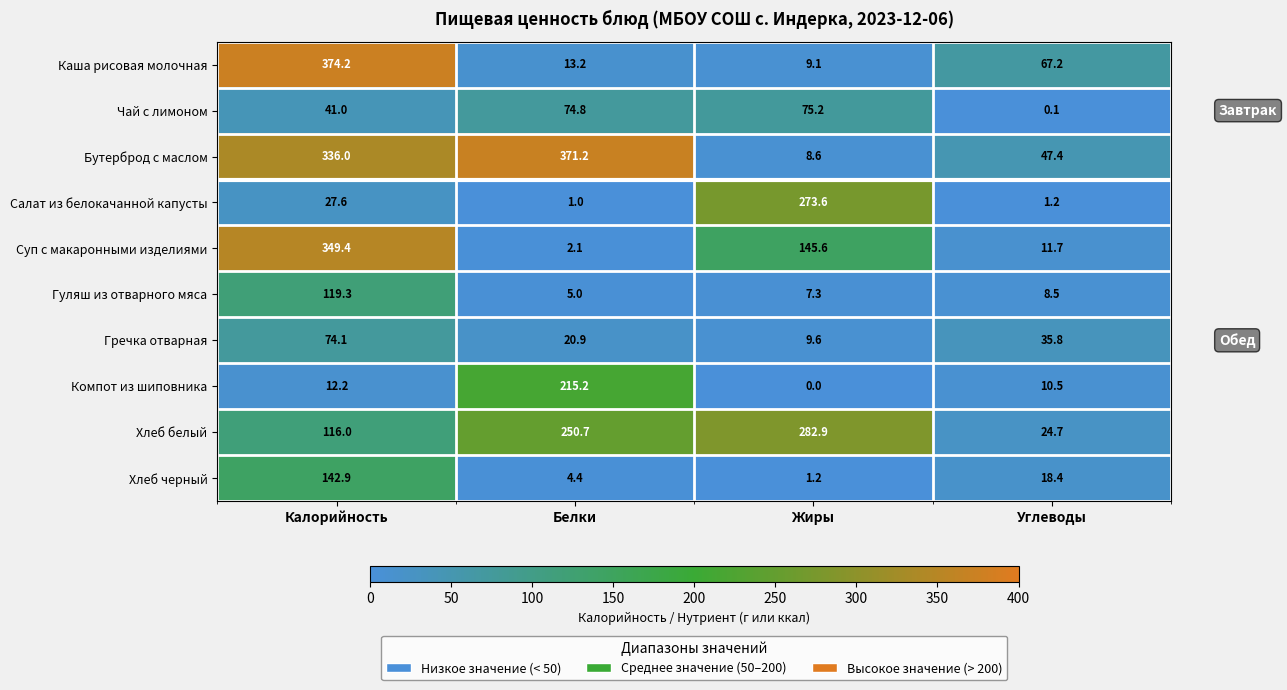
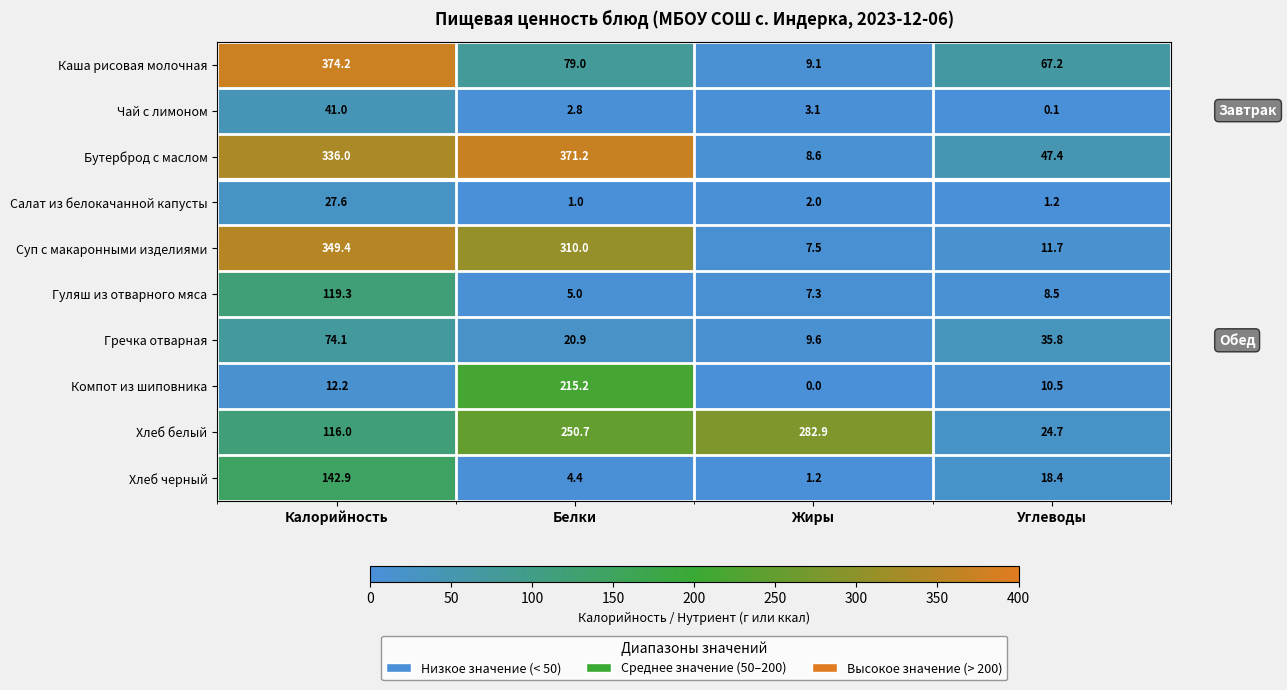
  {
    "Каша рисовая молочная": {
      "Калорийность": 374.2,
-     "Белки": 13.2,
+     "Белки": 79.0,
      "Жиры": 9.1,
      "Углеводы": 67.2
    },
    "Чай с лимоном": {
      "Калорийность": 41.0,
-     "Белки": 74.8,
-     "Жиры": 75.2,
+     "Белки": 2.8,
+     "Жиры": 3.1,
      "Углеводы": 0.1
    },
    "Бутерброд с маслом": {
      "Калорийность": 336.0,
      "Белки": 371.2,
      "Жиры": 8.6,
      "Углеводы": 47.4
    },
    "Салат из белокачанной капусты": {
      "Калорийность": 27.6,
      "Белки": 1.0,
-     "Жиры": 273.6,
+     "Жиры": 2.0,
      "Углеводы": 1.2
    },
    "Суп с макаронными изделиями": {
      "Калорийность": 349.4,
-     "Белки": 2.1,
-     "Жиры": 145.6,
+     "Белки": 310.0,
+     "Жиры": 7.5,
      "Углеводы": 11.7
    },
    "Гуляш из отварного мяса": {
      "Калорийность": 119.3,
      "Белки": 5.0,
      "Жиры": 7.3,
      "Углеводы": 8.5
    },
    "Гречка отварная": {
      "Калорийность": 74.1,
      "Белки": 20.9,
      "Жиры": 9.6,
      "Углеводы": 35.8
    },
    "Компот из шиповника": {
      "Калорийность": 12.2,
      "Белки": 215.2,
      "Жиры": 0.0,
      "Углеводы": 10.5
    },
    "Хлеб белый": {
      "Калорийность": 116.0,
      "Белки": 250.7,
      "Жиры": 282.9,
      "Углеводы": 24.7
    },
    "Хлеб черный": {
      "Калорийность": 142.9,
      "Белки": 4.4,
      "Жиры": 1.2,
      "Углеводы": 18.4
    }
  }
